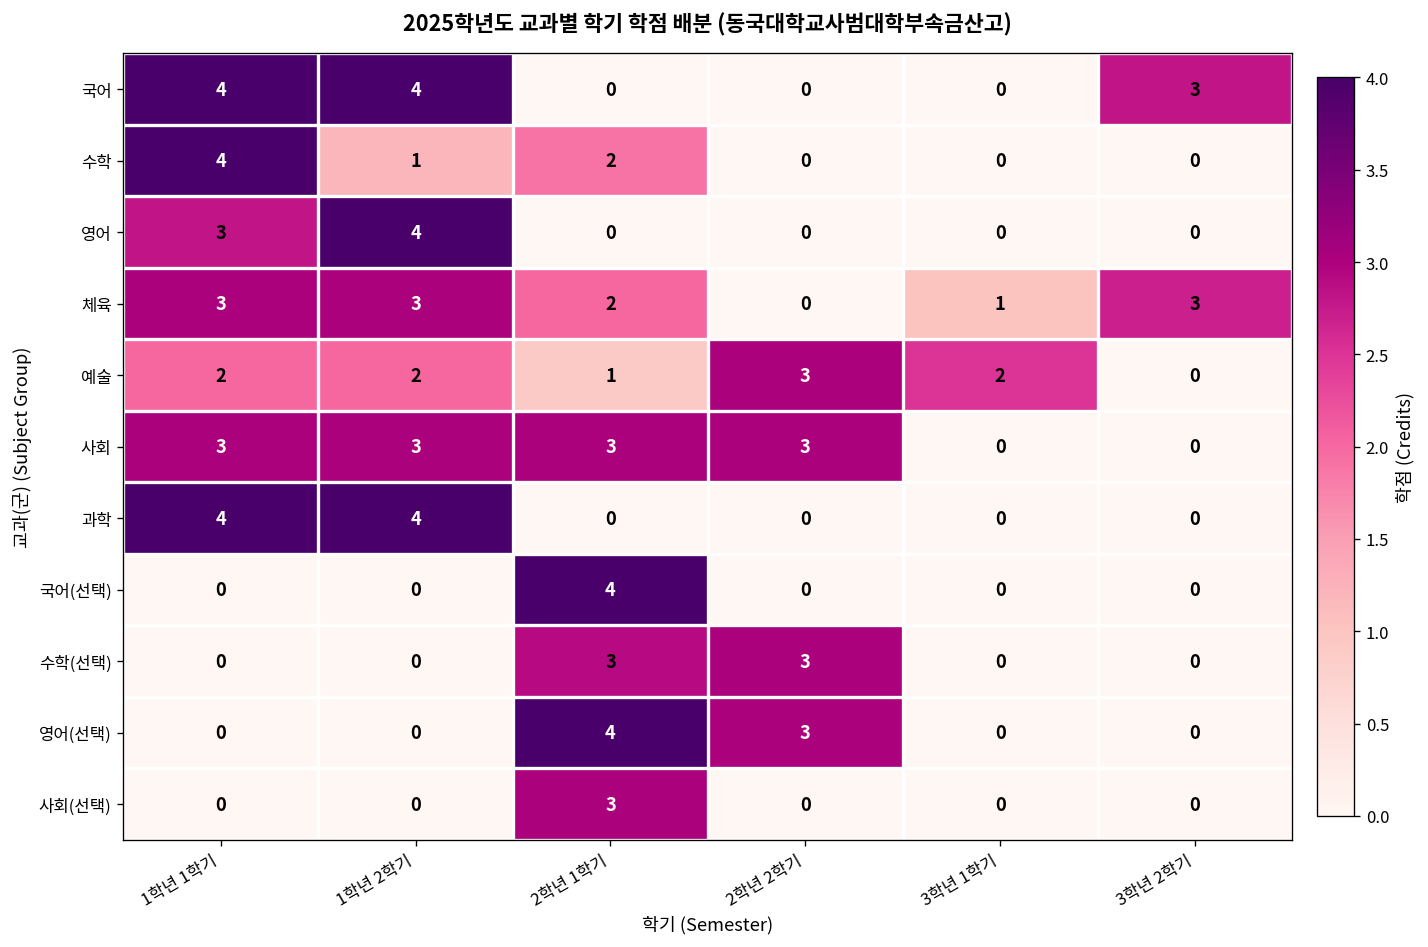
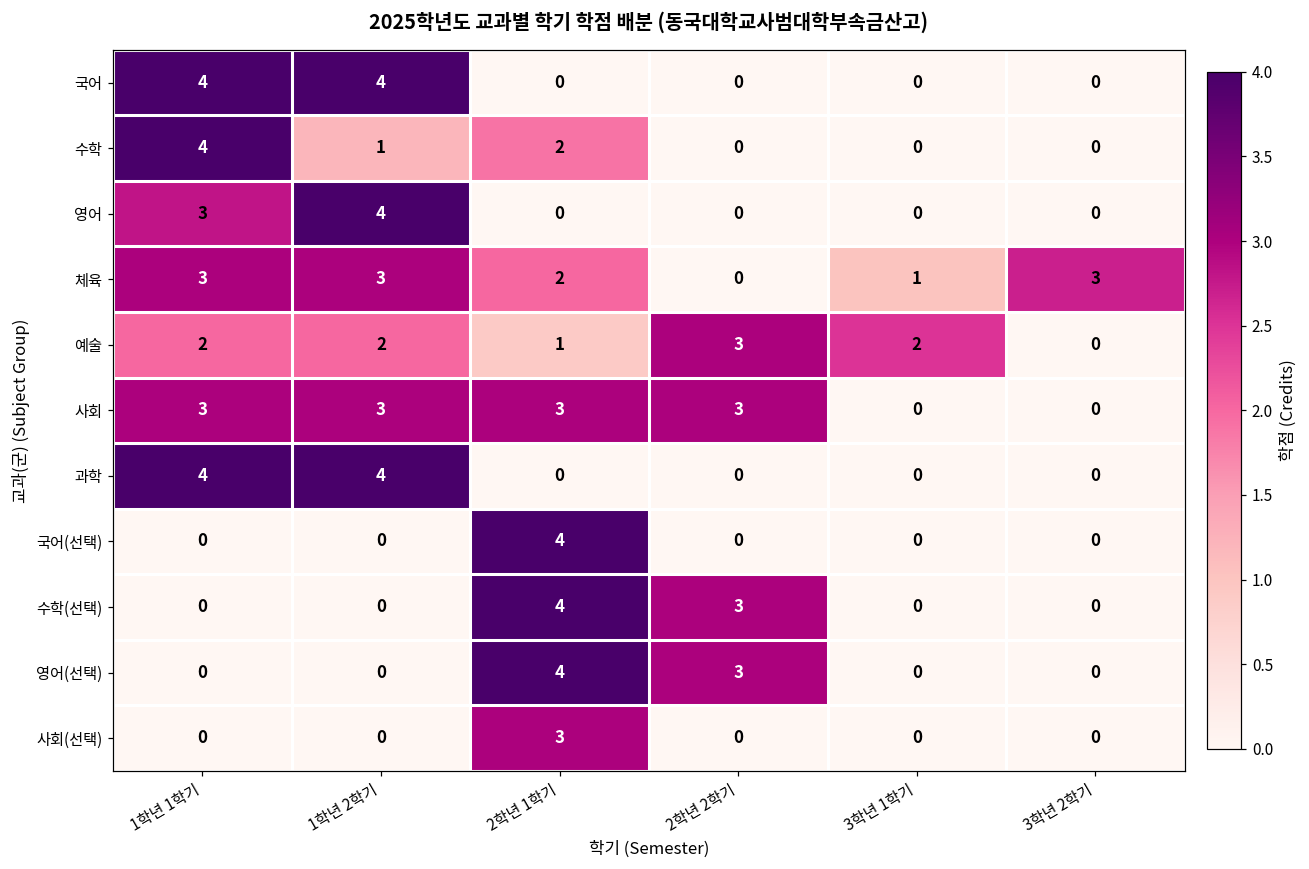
  {
    "국어": {
      "1학년 1학기": 4,
      "1학년 2학기": 4,
      "2학년 1학기": 0,
      "2학년 2학기": 0,
      "3학년 1학기": 0,
-     "3학년 2학기": 3
+     "3학년 2학기": 0
    },
    "수학": {
      "1학년 1학기": 4,
      "1학년 2학기": 1,
      "2학년 1학기": 2,
      "2학년 2학기": 0,
      "3학년 1학기": 0,
      "3학년 2학기": 0
    },
    "영어": {
      "1학년 1학기": 3,
      "1학년 2학기": 4,
      "2학년 1학기": 0,
      "2학년 2학기": 0,
      "3학년 1학기": 0,
      "3학년 2학기": 0
    },
    "체육": {
      "1학년 1학기": 3,
      "1학년 2학기": 3,
      "2학년 1학기": 2,
      "2학년 2학기": 0,
      "3학년 1학기": 1,
      "3학년 2학기": 3
    },
    "예술": {
      "1학년 1학기": 2,
      "1학년 2학기": 2,
      "2학년 1학기": 1,
      "2학년 2학기": 3,
      "3학년 1학기": 2,
      "3학년 2학기": 0
    },
    "사회": {
      "1학년 1학기": 3,
      "1학년 2학기": 3,
      "2학년 1학기": 3,
      "2학년 2학기": 3,
      "3학년 1학기": 0,
      "3학년 2학기": 0
    },
    "과학": {
      "1학년 1학기": 4,
      "1학년 2학기": 4,
      "2학년 1학기": 0,
      "2학년 2학기": 0,
      "3학년 1학기": 0,
      "3학년 2학기": 0
    },
    "국어(선택)": {
      "1학년 1학기": 0,
      "1학년 2학기": 0,
      "2학년 1학기": 4,
      "2학년 2학기": 0,
      "3학년 1학기": 0,
      "3학년 2학기": 0
    },
    "수학(선택)": {
      "1학년 1학기": 0,
      "1학년 2학기": 0,
-     "2학년 1학기": 3,
+     "2학년 1학기": 4,
      "2학년 2학기": 3,
      "3학년 1학기": 0,
      "3학년 2학기": 0
    },
    "영어(선택)": {
      "1학년 1학기": 0,
      "1학년 2학기": 0,
      "2학년 1학기": 4,
      "2학년 2학기": 3,
      "3학년 1학기": 0,
      "3학년 2학기": 0
    },
    "사회(선택)": {
      "1학년 1학기": 0,
      "1학년 2학기": 0,
      "2학년 1학기": 3,
      "2학년 2학기": 0,
      "3학년 1학기": 0,
      "3학년 2학기": 0
    }
  }
